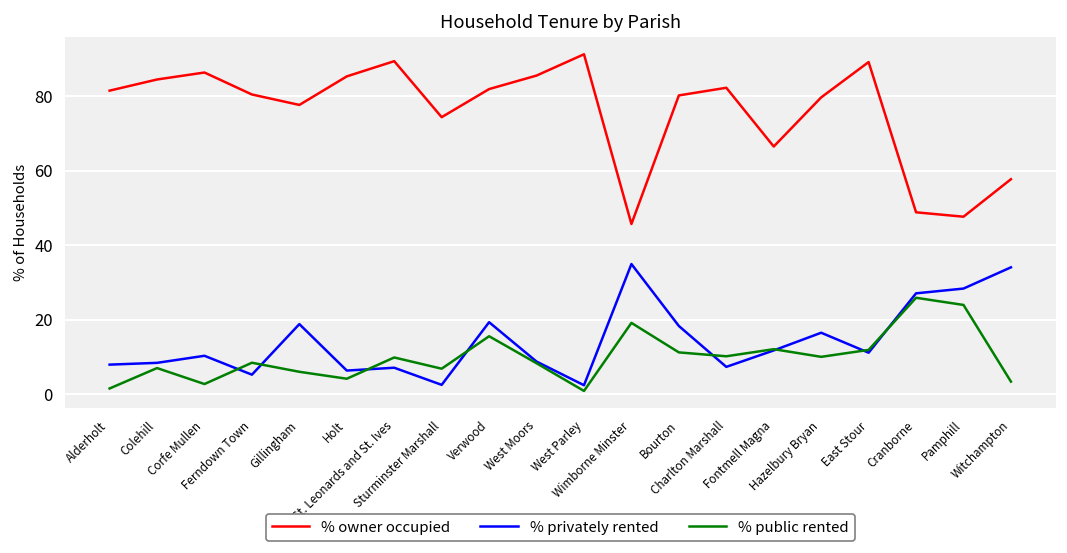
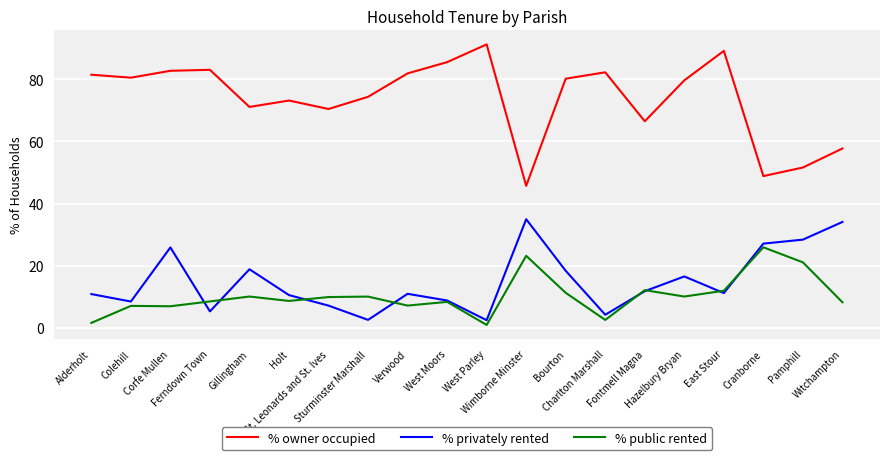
  {
    "% owner occupied": {
      "Alderholt": 81,
-     "Colehill": 84,
-     "Corfe Mullen": 86,
-     "Ferndown Town": 80,
-     "Gillingham": 78,
-     "Holt": 85,
-     "St. Leonards and St. Ives": 89,
+     "Colehill": 80,
+     "Corfe Mullen": 83,
+     "Ferndown Town": 83,
+     "Gillingham": 71,
+     "Holt": 73,
+     "St. Leonards and St. Ives": 70,
      "Sturminster Marshall": 74,
      "Verwood": 82,
      "West Moors": 85,
      "West Parley": 91,
      "Wimborne Minster": 46,
      "Bourton": 80,
      "Charlton Marshall": 82,
      "Fontmell Magna": 66,
      "Hazelbury Bryan": 80,
      "East Stour": 89,
      "Cranborne": 49,
-     "Pamphill": 48,
+     "Pamphill": 52,
      "Witchampton": 58
    },
    "% privately rented": {
-     "Alderholt": 8,
+     "Alderholt": 11,
      "Colehill": 8,
-     "Corfe Mullen": 10,
+     "Corfe Mullen": 26,
      "Ferndown Town": 5,
      "Gillingham": 19,
-     "Holt": 6,
+     "Holt": 11,
      "St. Leonards and St. Ives": 7,
      "Sturminster Marshall": 3,
-     "Verwood": 19,
+     "Verwood": 11,
      "West Parley": 2,
      "Wimborne Minster": 35,
      "Bourton": 18,
-     "Charlton Marshall": 7,
+     "Charlton Marshall": 4,
      "Hazelbury Bryan": 17,
      "Cranborne": 27,
      "Pamphill": 28,
      "Witchampton": 34
    },
    "% public rented": {
      "Alderholt": 2,
      "Colehill": 7,
-     "Corfe Mullen": 3,
+     "Corfe Mullen": 7,
      "Ferndown Town": 9,
-     "Gillingham": 6,
-     "Holt": 4,
+     "Gillingham": 10,
+     "Holt": 9,
      "St. Leonards and St. Ives": 10,
-     "Sturminster Marshall": 7,
-     "Verwood": 16,
+     "Sturminster Marshall": 10,
+     "Verwood": 7,
      "West Parley": 1,
-     "Wimborne Minster": 19,
+     "Wimborne Minster": 23,
      "Bourton": 11,
-     "Charlton Marshall": 10,
+     "Charlton Marshall": 3,
      "Hazelbury Bryan": 10,
      "Cranborne": 26,
-     "Pamphill": 24,
-     "Witchampton": 3
+     "Pamphill": 21,
+     "Witchampton": 8
    }
  }
